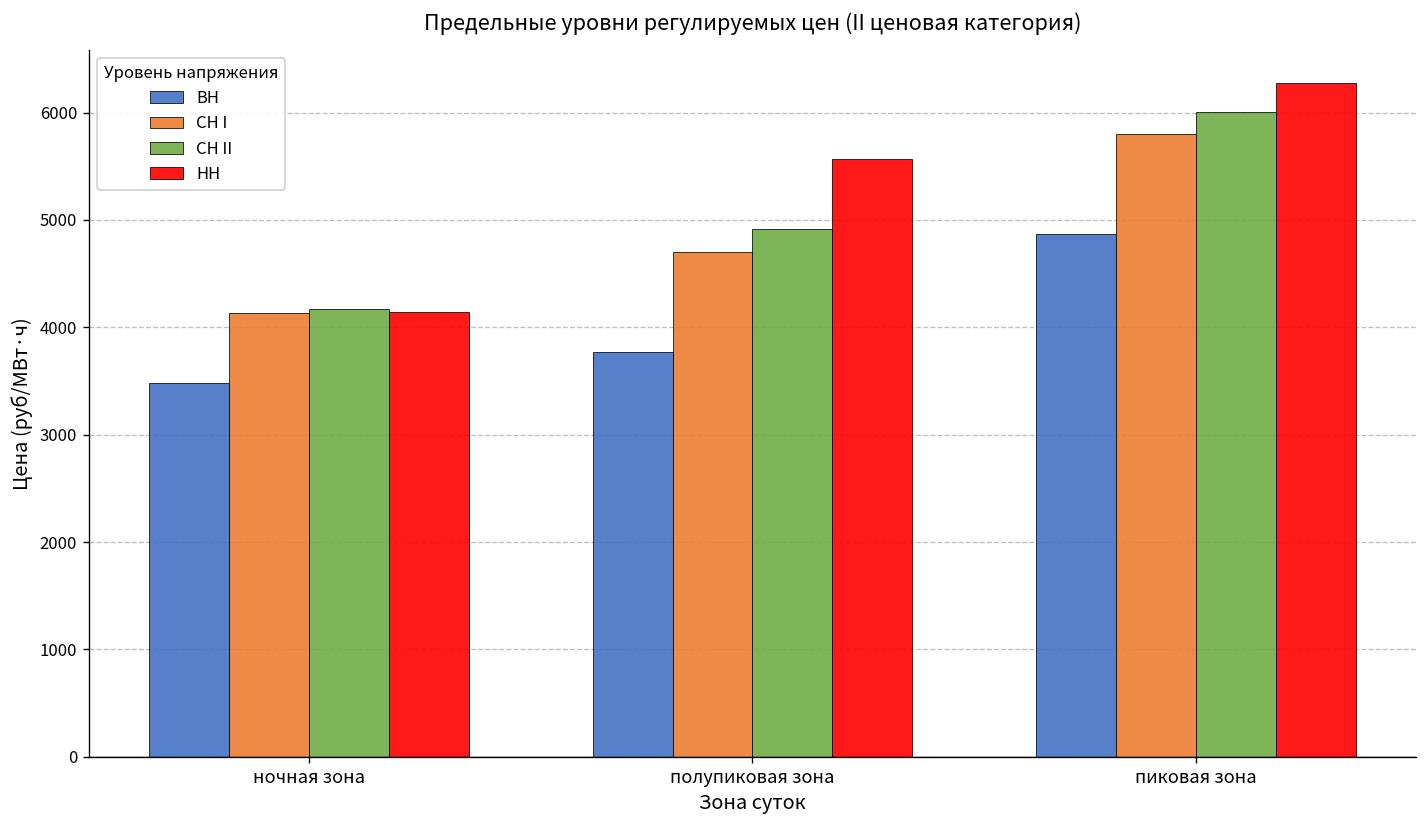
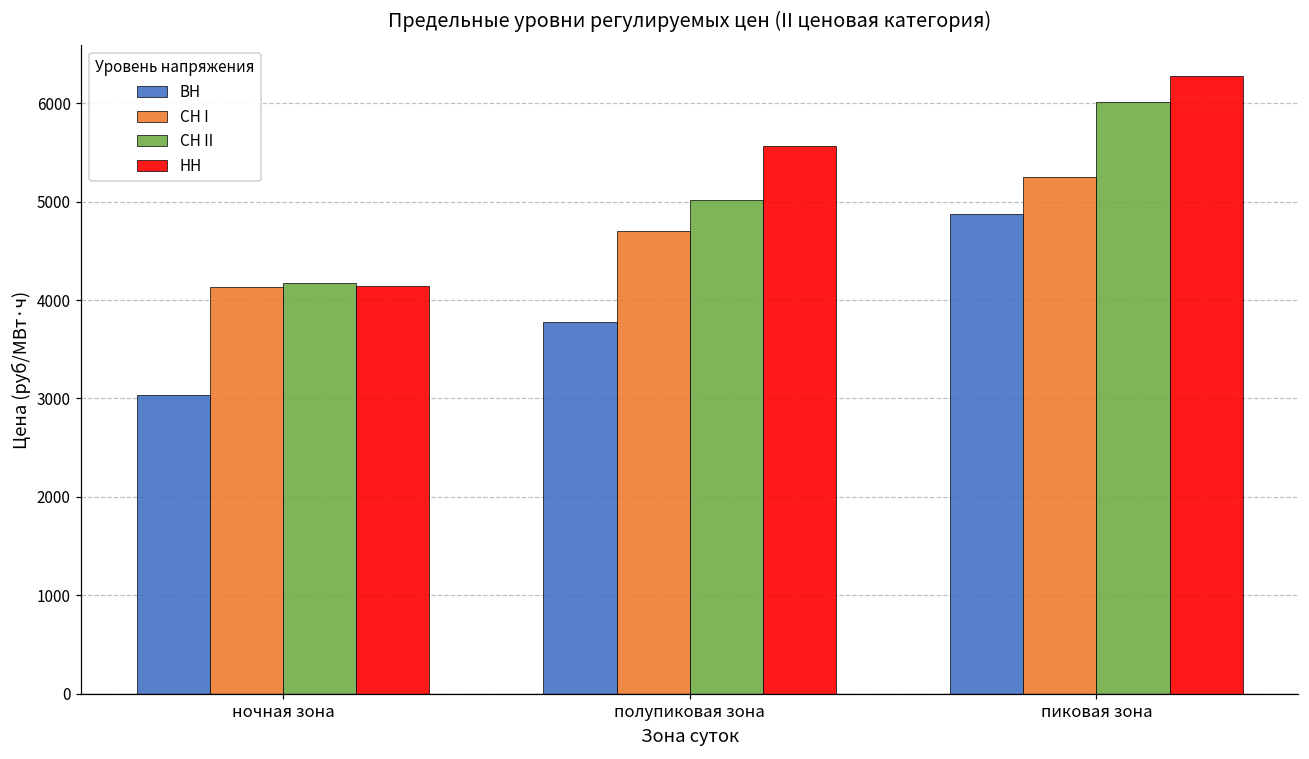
  {
    "ВН": {
-     "ночная зона": 3500,
+     "ночная зона": 3000,
      "полупиковая зона": 3800,
      "пиковая зона": 4900
    },
    "СН I": {
      "ночная зона": 4100,
      "полупиковая зона": 4700,
-     "пиковая зона": 5800
+     "пиковая зона": 5300
    },
    "СН II": {
      "ночная зона": 4200,
-     "полупиковая зона": 4900,
+     "полупиковая зона": 5000,
      "пиковая зона": 6000
    },
    "НН": {
      "ночная зона": 4100,
      "полупиковая зона": 5600,
      "пиковая зона": 6300
    }
  }
